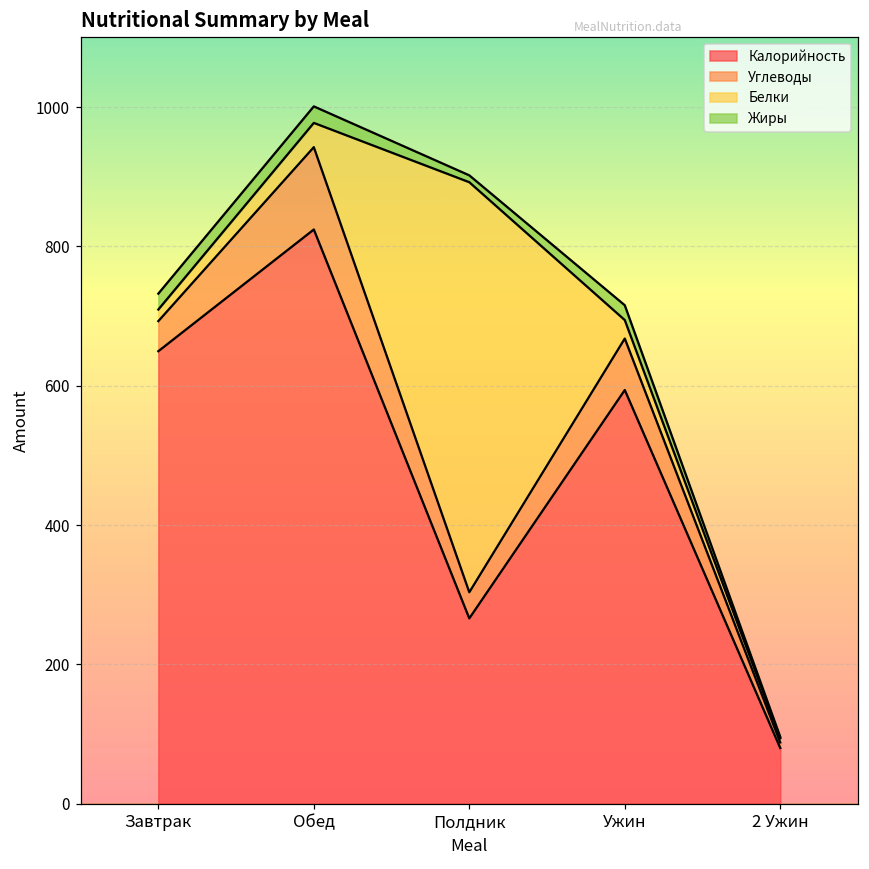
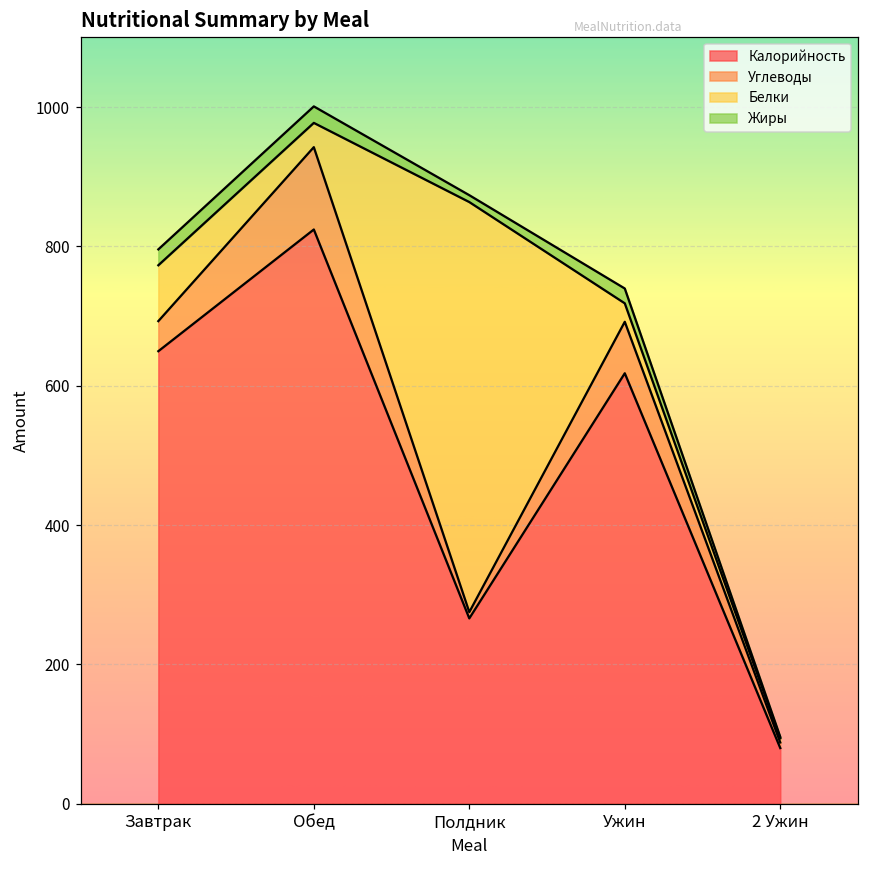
  {
    "Калорийность": {
      "Завтрак": 650,
      "Обед": 820,
      "Полдник": 270,
-     "Ужин": 590,
+     "Ужин": 620,
      "2 Ужин": 80
    },
    "Углеводы": {
      "Завтрак": 40,
      "Обед": 120,
-     "Полдник": 40,
+     "Полдник": 10,
      "Ужин": 70,
      "2 Ужин": 10
    },
    "Белки": {
-     "Завтрак": 20,
+     "Завтрак": 80,
      "Обед": 30,
      "Полдник": 590,
      "Ужин": 30
    },
    "Жиры": {
      "Завтрак": 20,
      "Обед": 20,
      "Полдник": 10,
      "Ужин": 20
    }
  }
